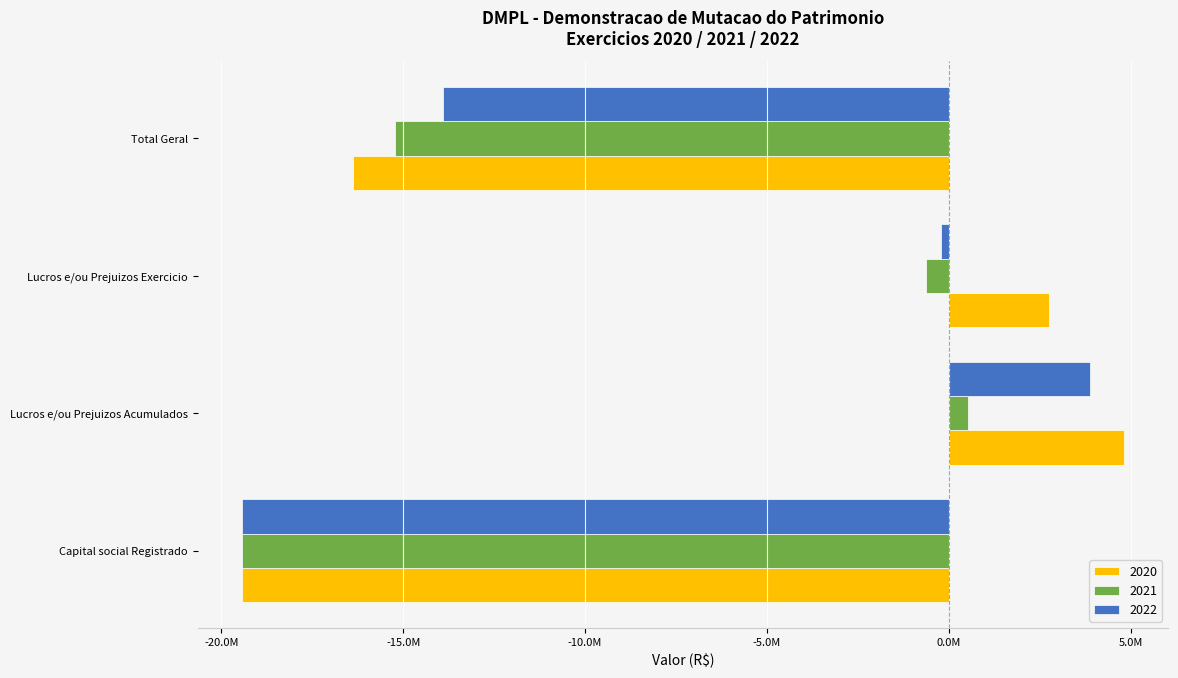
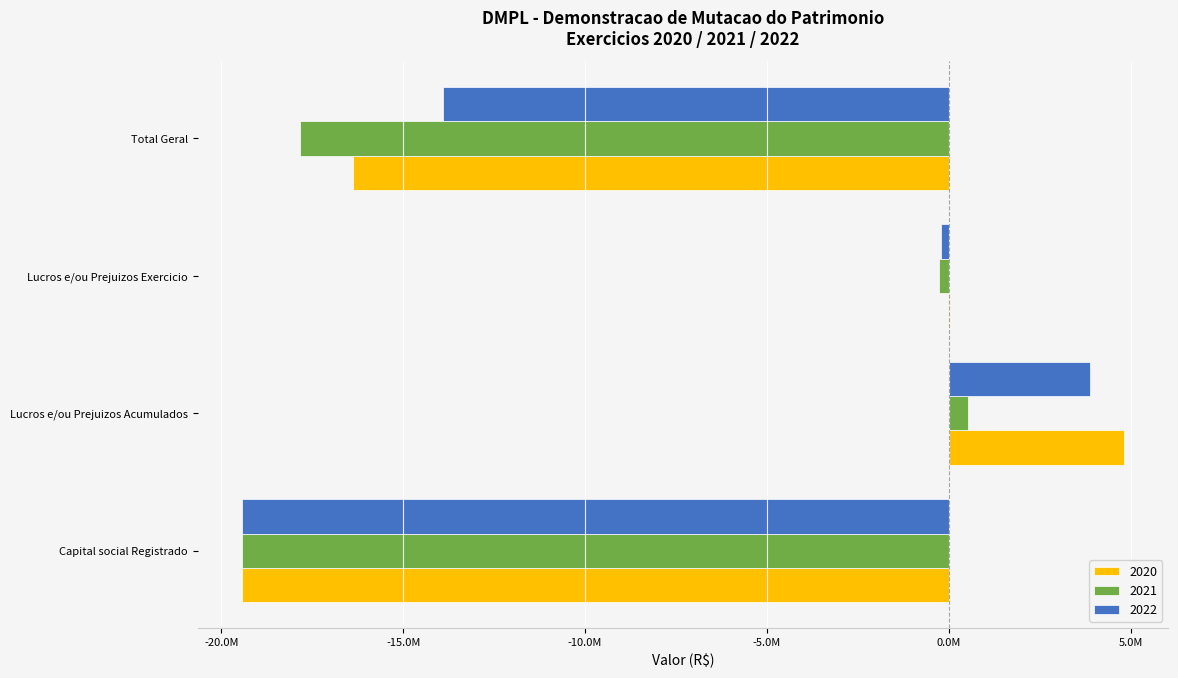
  {
    "2020": {
      "Total Geral": -16400000,
-     "Lucros e/ou Prejuizos Exercicio": 2700000,
+     "Lucros e/ou Prejuizos Exercicio": 0,
      "Lucros e/ou Prejuizos Acumulados": 4800000,
      "Capital social Registrado": -19400000
    },
    "2021": {
-     "Total Geral": -15200000,
-     "Lucros e/ou Prejuizos Exercicio": -600000,
+     "Total Geral": -17800000,
+     "Lucros e/ou Prejuizos Exercicio": -300000,
      "Lucros e/ou Prejuizos Acumulados": 500000,
      "Capital social Registrado": -19400000
    },
    "2022": {
      "Total Geral": -13900000,
      "Lucros e/ou Prejuizos Exercicio": -200000,
      "Lucros e/ou Prejuizos Acumulados": 3900000,
      "Capital social Registrado": -19400000
    }
  }
